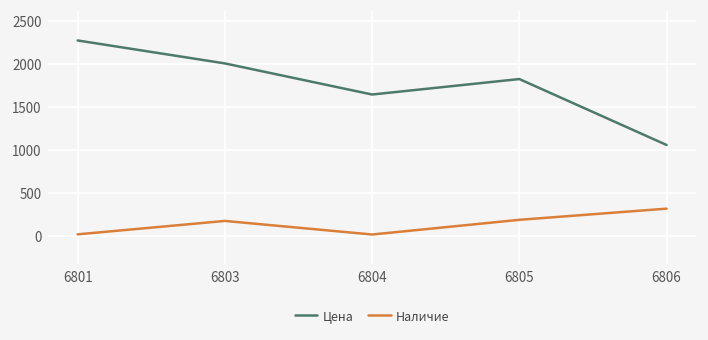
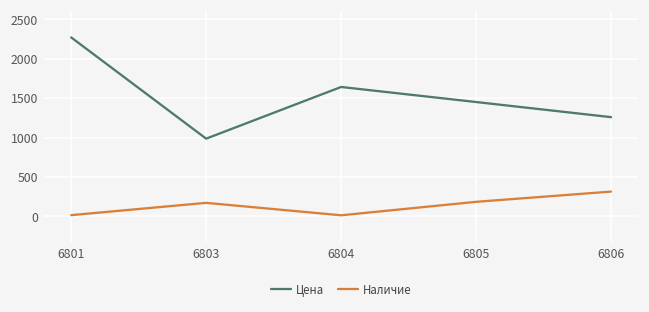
  {
    "Цена": {
      "6801": 2300,
-     "6803": 2000,
+     "6803": 1000,
      "6804": 1600,
-     "6805": 1800,
-     "6806": 1100
+     "6805": 1500,
+     "6806": 1300
    },
    "Наличие": {
      "6801": 0,
      "6803": 200,
      "6804": 0,
      "6805": 200,
      "6806": 300
    }
  }
